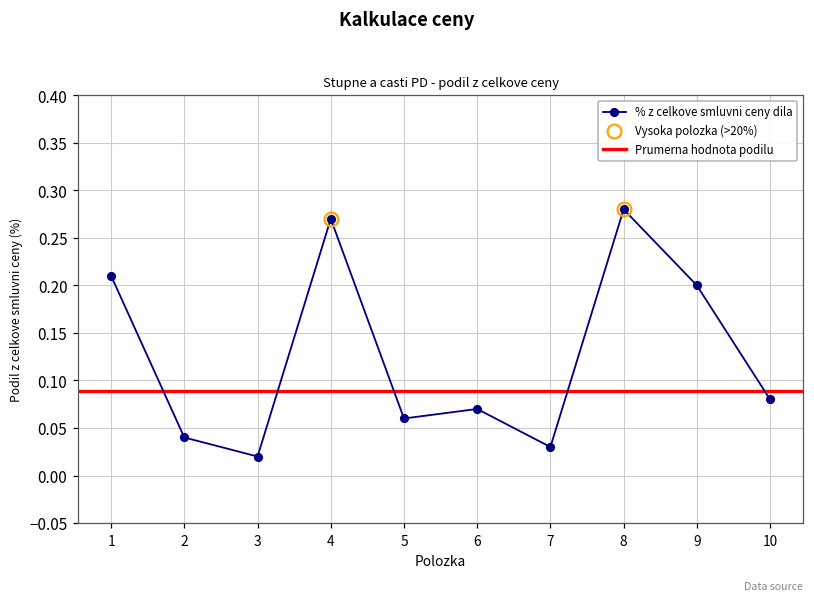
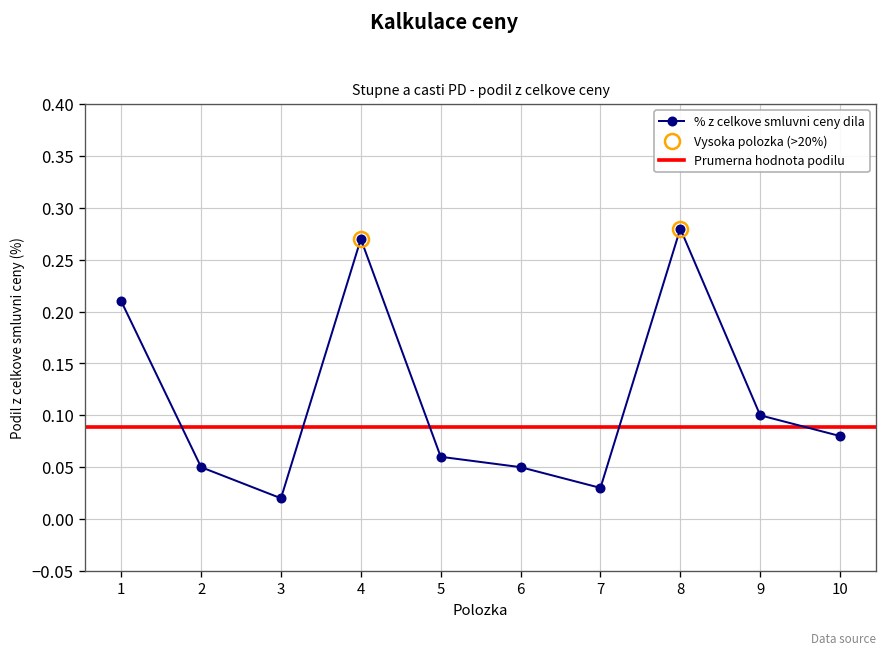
  {
    "% z celkove smluvni ceny dila": {
      "1": 0.21,
-     "2": 0.04,
+     "2": 0.05,
      "3": 0.02,
      "5": 0.06,
-     "6": 0.07,
+     "6": 0.05,
      "7": 0.03,
-     "9": 0.2,
+     "9": 0.1,
      "10": 0.08
    }
  }
